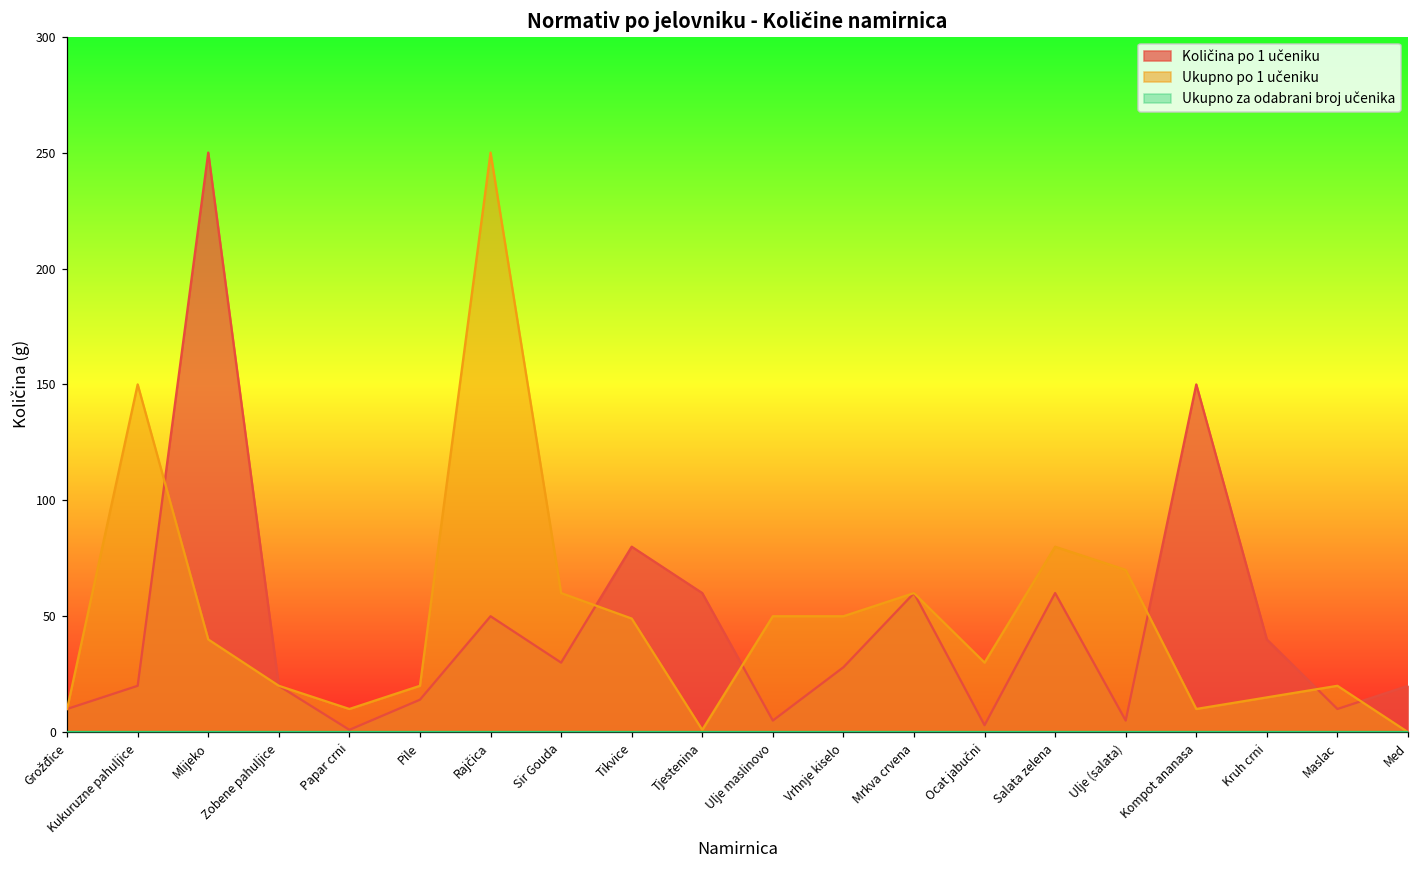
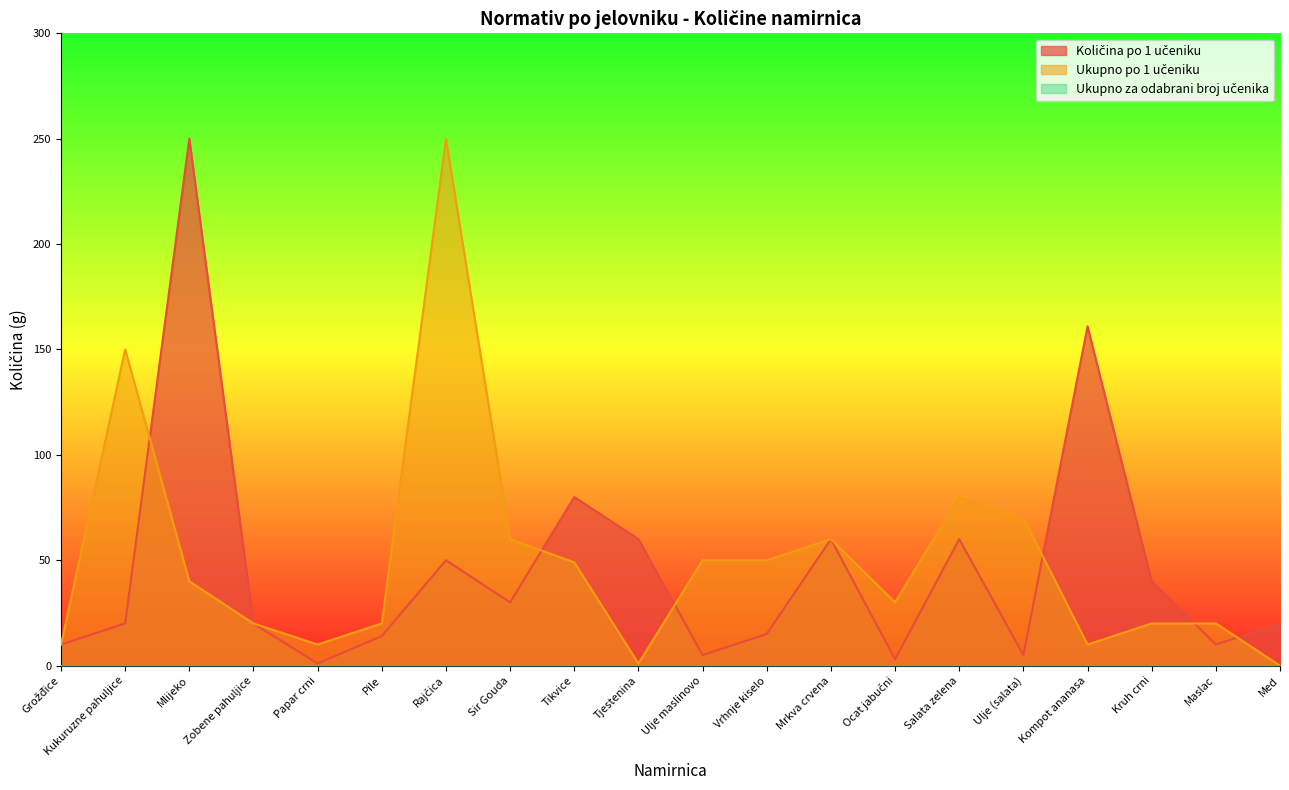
  {
    "Količina po 1 učeniku": {
      "Kukuruzne pahuljice": 20,
      "Mlijeko": 250,
      "Pile": 14,
      "Rajčica": 50,
      "Sir Gouda": 30,
      "Tikvice": 80,
      "Tjestenina": 60,
      "Ulje maslinovo": 5,
-     "Vrhnje kiselo": 28,
+     "Vrhnje kiselo": 15,
      "Ocat jabučni": 3,
      "Salata zelena": 60,
      "Ulje (salata)": 5,
-     "Kompot ananasa": 150,
+     "Kompot ananasa": 161,
      "Kruh crni": 40,
      "Maslac": 10,
      "Med": 20
    },
    "Ukupno po 1 učeniku": {
      "Kukuruzne pahuljice": 150,
      "Mlijeko": 40,
      "Papar crni": 10,
      "Pile": 20,
      "Rajčica": 250,
      "Sir Gouda": 60,
      "Tikvice": 49,
      "Ulje maslinovo": 50,
      "Vrhnje kiselo": 50,
      "Ocat jabučni": 30,
      "Salata zelena": 80,
      "Ulje (salata)": 70,
      "Kompot ananasa": 10,
-     "Kruh crni": 15,
+     "Kruh crni": 20,
      "Maslac": 20
    },
    "Ukupno za odabrani broj učenika": {
      "Grožđice": 0,
      "Kukuruzne pahuljice": 0,
      "Mlijeko": 0,
      "Zobene pahuljice": 0,
      "Pile": 0,
      "Rajčica": 0,
      "Sir Gouda": 0,
      "Tikvice": 0,
      "Ulje maslinovo": 0,
      "Vrhnje kiselo": 0,
      "Mrkva crvena": 0,
      "Ocat jabučni": 0,
      "Salata zelena": 0,
      "Ulje (salata)": 0,
      "Kompot ananasa": 0,
      "Kruh crni": 0,
      "Maslac": 0
    }
  }
